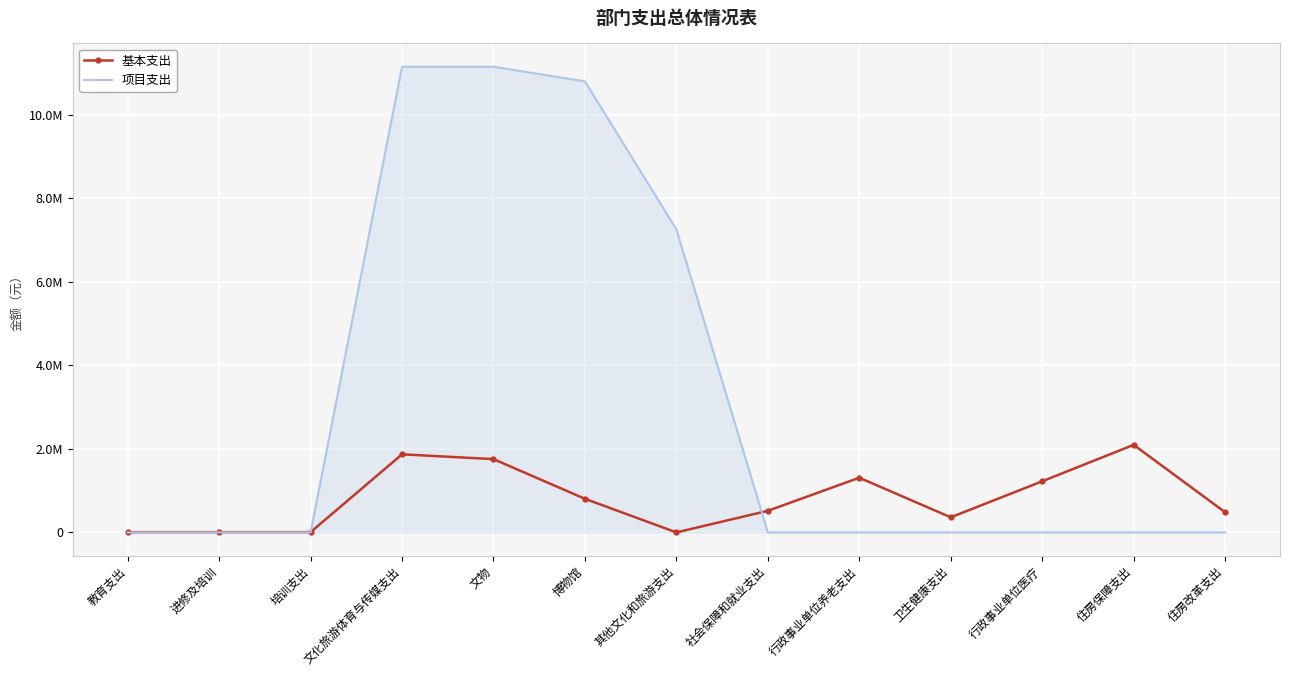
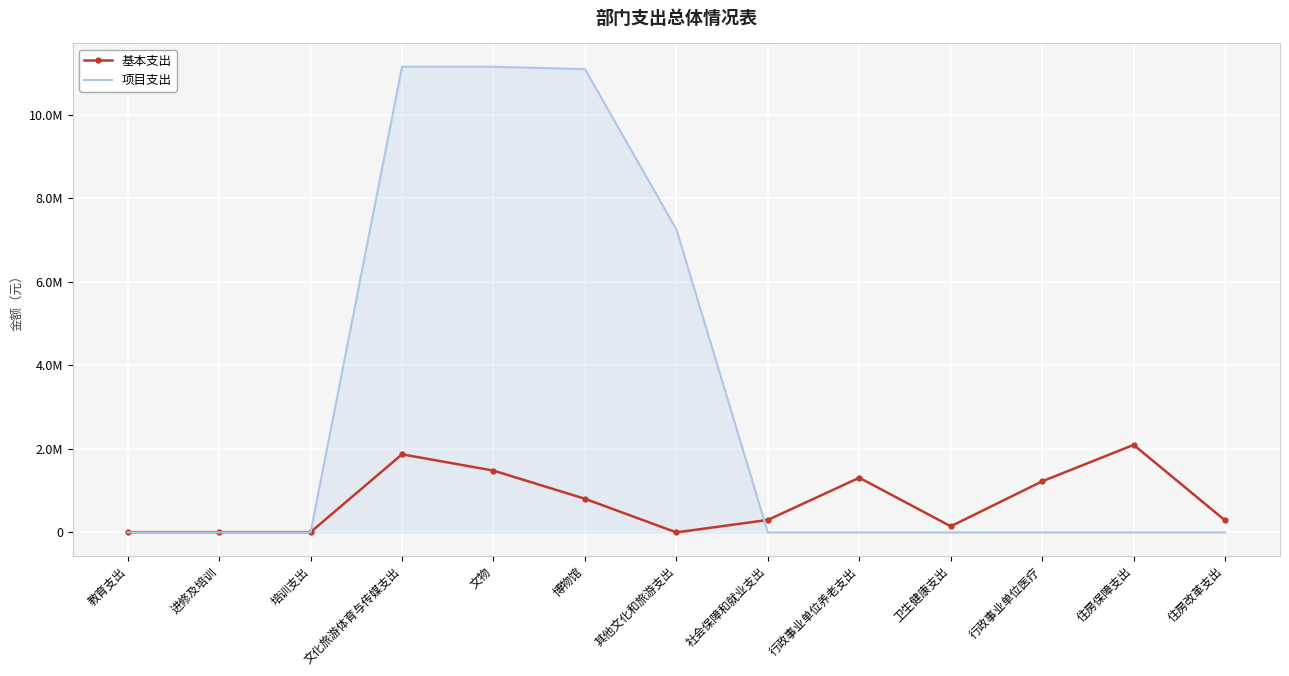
  {
    "基本支出": {
      "文化旅游体育与传媒支出": 1900000,
-     "文物": 1800000,
+     "文物": 1500000,
      "博物馆": 800000,
      "其他文化和旅游支出": 0,
-     "社会保障和就业支出": 500000,
+     "社会保障和就业支出": 300000,
      "行政事业单位养老支出": 1300000,
-     "卫生健康支出": 400000,
+     "卫生健康支出": 100000,
      "行政事业单位医疗": 1200000,
      "住房保障支出": 2100000,
-     "住房改革支出": 500000
+     "住房改革支出": 300000
    },
    "项目支出": {
      "文化旅游体育与传媒支出": 11100000,
      "文物": 11100000,
-     "博物馆": 10800000,
+     "博物馆": 11100000,
      "其他文化和旅游支出": 7300000,
      "社会保障和就业支出": 0,
      "行政事业单位养老支出": 0,
      "卫生健康支出": 0,
      "行政事业单位医疗": 0,
      "住房保障支出": 0,
      "住房改革支出": 0
    }
  }
